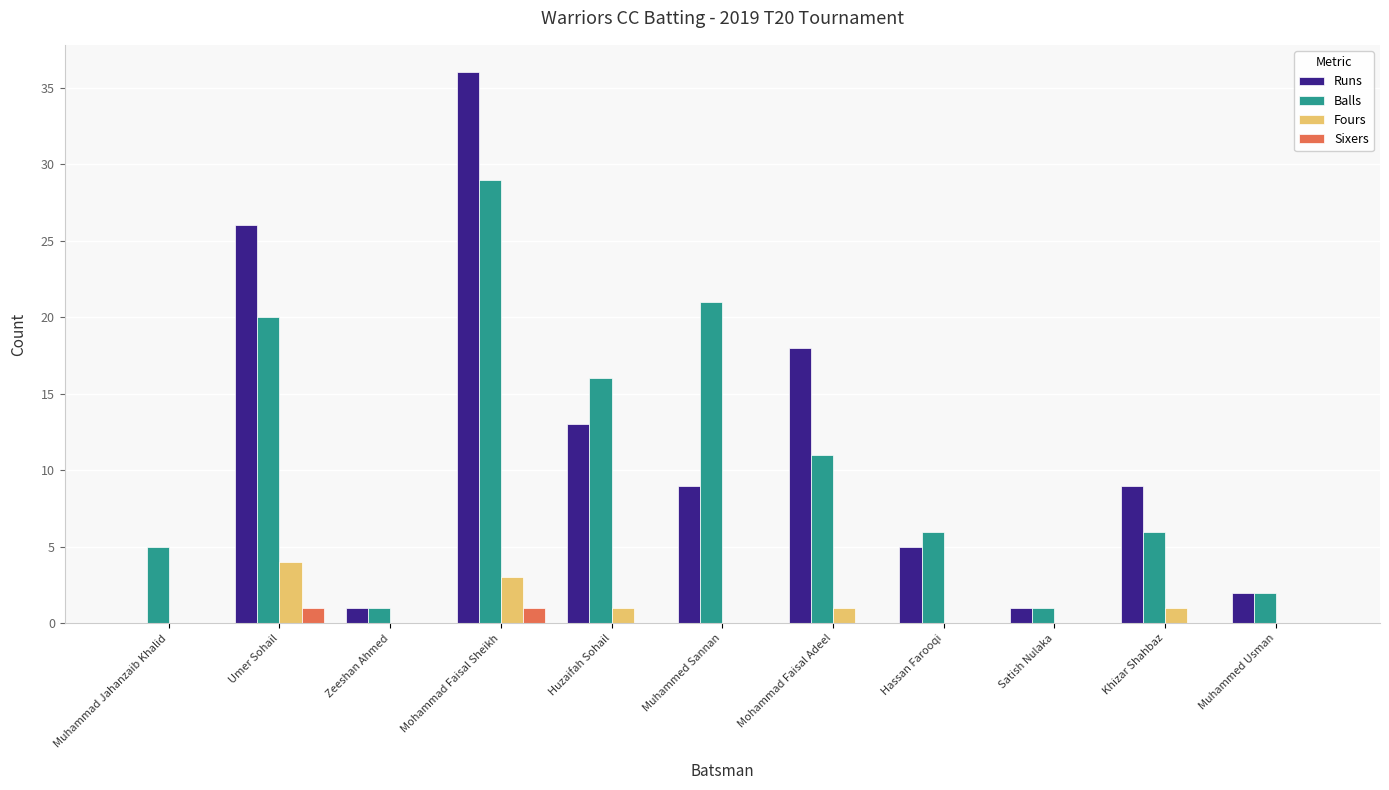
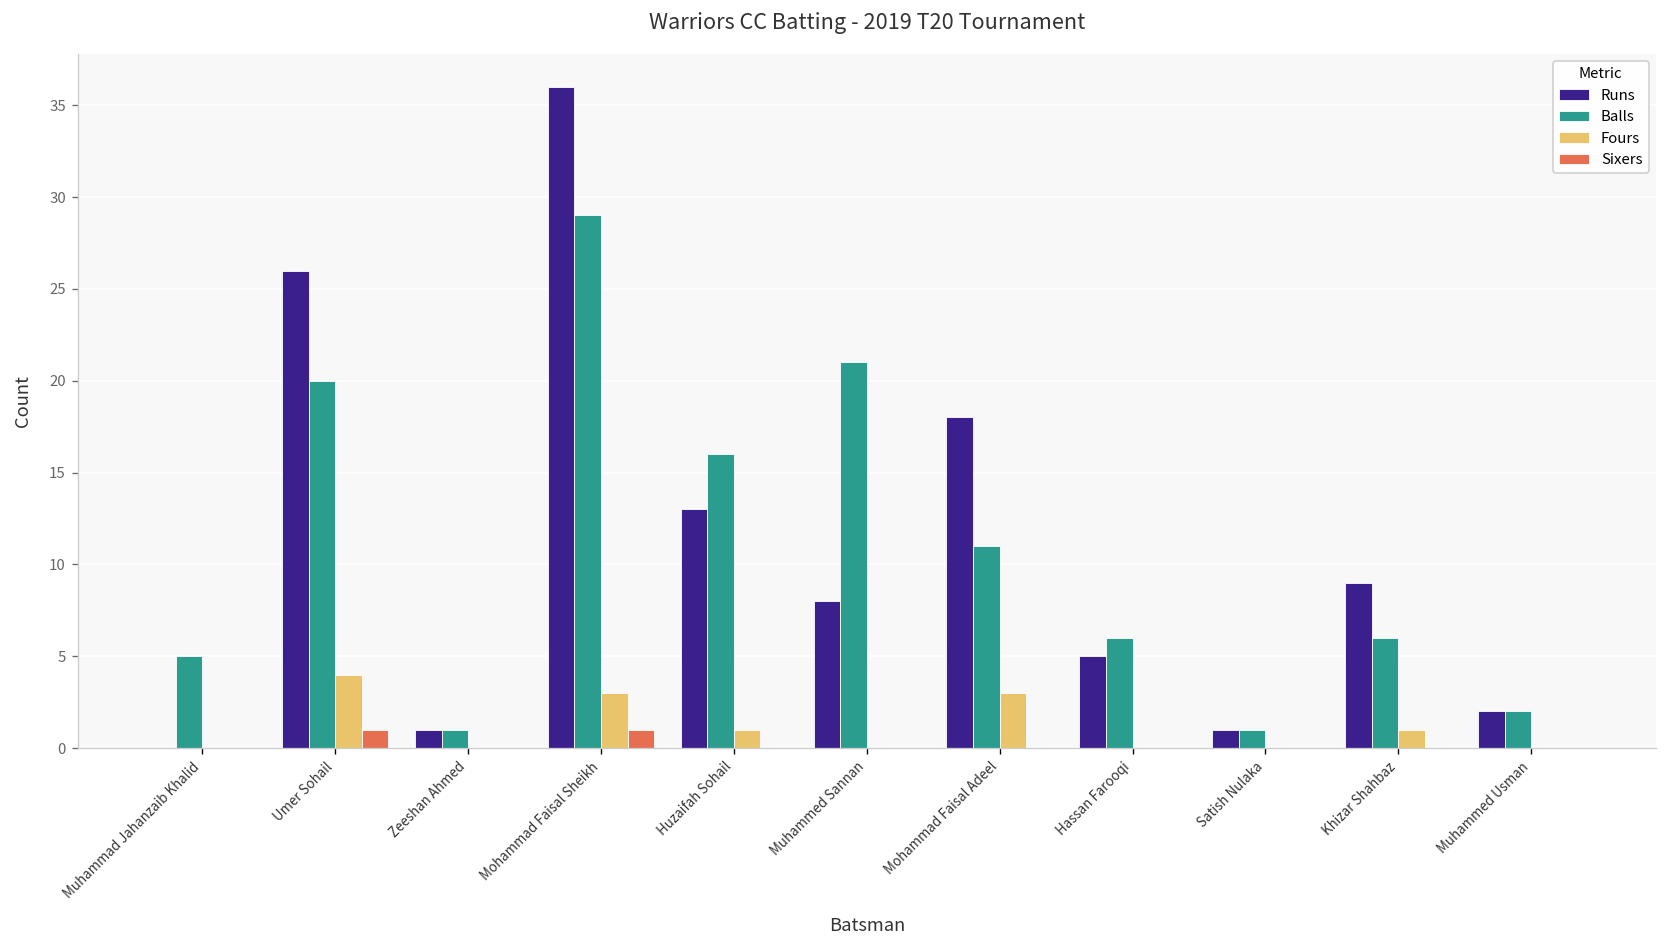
  {
    "Runs": {
      "Muhammad Jahanzaib Khalid": 0,
      "Umer Sohail": 26,
      "Zeeshan Ahmed": 1,
      "Mohammad Faisal Sheikh": 36,
      "Huzaifah Sohail": 13,
-     "Muhammed Sannan": 9,
+     "Muhammed Sannan": 8,
      "Mohammad Faisal Adeel": 18,
      "Hassan Farooqi": 5,
      "Satish Nulaka": 1,
      "Khizar Shahbaz": 9,
      "Muhammed Usman": 2
    },
    "Balls": {
      "Muhammad Jahanzaib Khalid": 5,
      "Umer Sohail": 20,
      "Zeeshan Ahmed": 1,
      "Mohammad Faisal Sheikh": 29,
      "Huzaifah Sohail": 16,
      "Muhammed Sannan": 21,
      "Mohammad Faisal Adeel": 11,
      "Hassan Farooqi": 6,
      "Satish Nulaka": 1,
      "Khizar Shahbaz": 6,
      "Muhammed Usman": 2
    },
    "Fours": {
      "Muhammad Jahanzaib Khalid": 0,
      "Umer Sohail": 4,
      "Zeeshan Ahmed": 0,
      "Mohammad Faisal Sheikh": 3,
      "Huzaifah Sohail": 1,
      "Muhammed Sannan": 0,
-     "Mohammad Faisal Adeel": 1,
+     "Mohammad Faisal Adeel": 3,
      "Hassan Farooqi": 0,
      "Satish Nulaka": 0,
      "Khizar Shahbaz": 1,
      "Muhammed Usman": 0
    },
    "Sixers": {
      "Muhammad Jahanzaib Khalid": 0,
      "Umer Sohail": 1,
      "Zeeshan Ahmed": 0,
      "Mohammad Faisal Sheikh": 1,
      "Huzaifah Sohail": 0,
      "Muhammed Sannan": 0,
      "Mohammad Faisal Adeel": 0,
      "Hassan Farooqi": 0,
      "Satish Nulaka": 0,
      "Khizar Shahbaz": 0,
      "Muhammed Usman": 0
    }
  }
